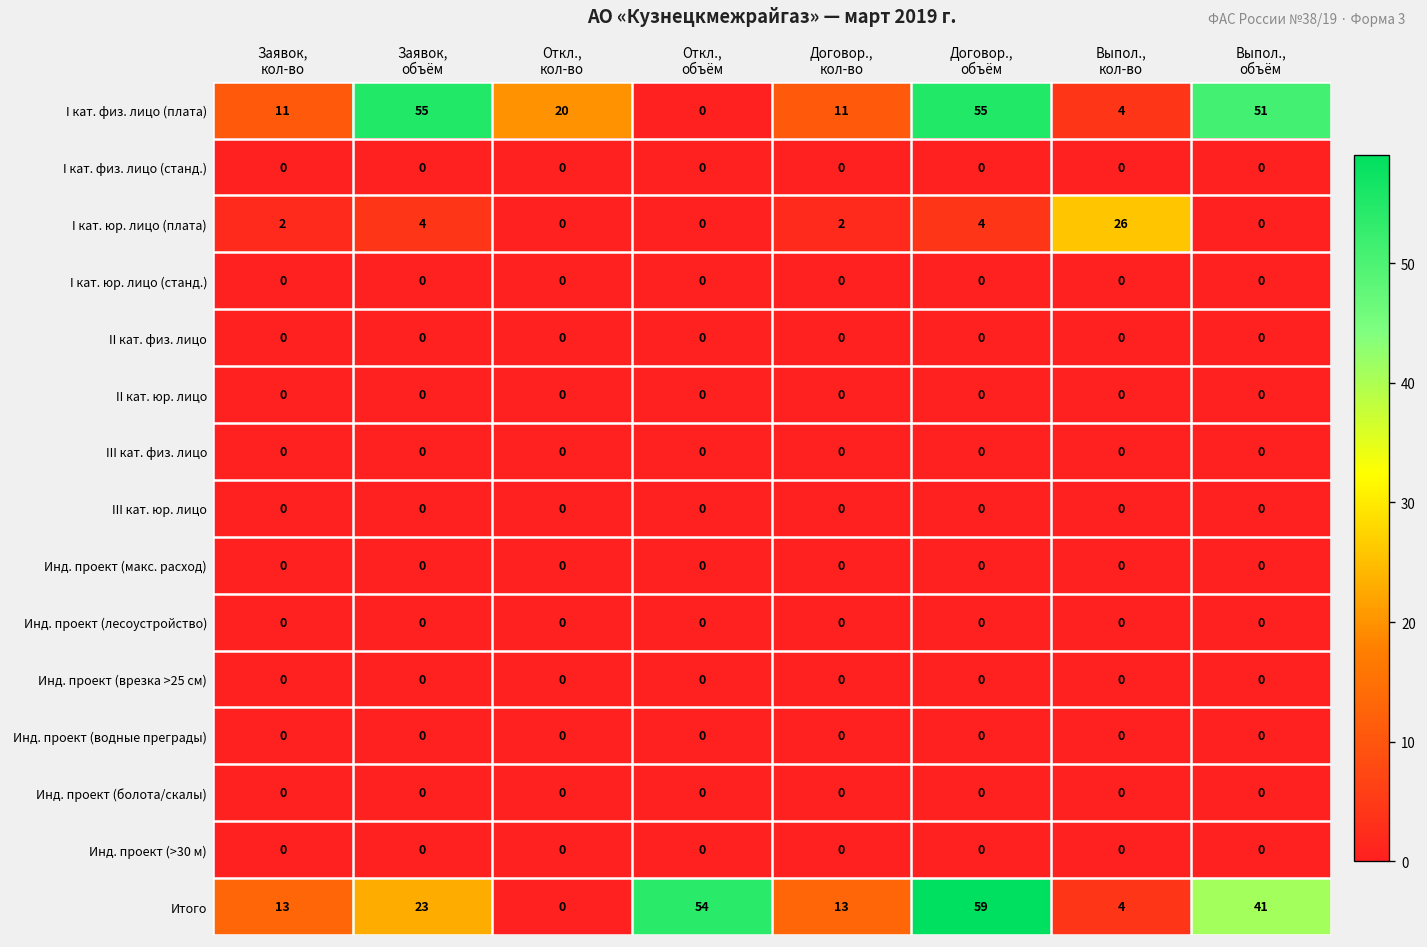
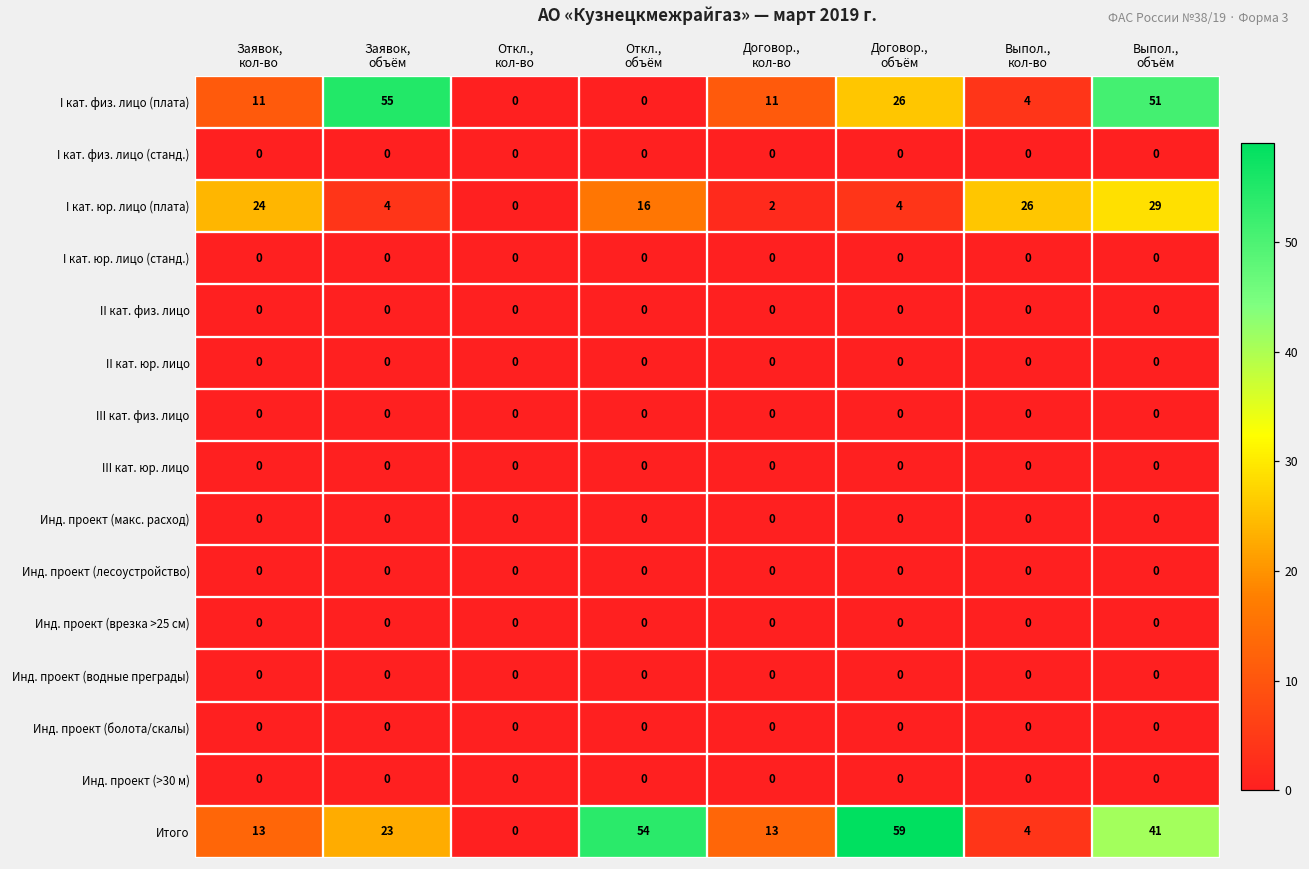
  {
    "I кат. физ. лицо (плата)": {
      "Заявок, кол-во": 11,
      "Заявок, объём": 55,
-     "Откл., кол-во": 20,
+     "Откл., кол-во": 0,
      "Откл., объём": 0,
      "Договор., кол-во": 11,
-     "Договор., объём": 55,
+     "Договор., объём": 26,
      "Выпол., кол-во": 4,
      "Выпол., объём": 51
    },
    "I кат. физ. лицо (станд.)": {
      "Заявок, кол-во": 0,
      "Заявок, объём": 0,
      "Откл., кол-во": 0,
      "Откл., объём": 0,
      "Договор., кол-во": 0,
      "Договор., объём": 0,
      "Выпол., кол-во": 0,
      "Выпол., объём": 0
    },
    "I кат. юр. лицо (плата)": {
-     "Заявок, кол-во": 2,
+     "Заявок, кол-во": 24,
      "Заявок, объём": 4,
      "Откл., кол-во": 0,
-     "Откл., объём": 0,
+     "Откл., объём": 16,
      "Договор., кол-во": 2,
      "Договор., объём": 4,
      "Выпол., кол-во": 26,
-     "Выпол., объём": 0
+     "Выпол., объём": 29
    },
    "I кат. юр. лицо (станд.)": {
      "Заявок, кол-во": 0,
      "Заявок, объём": 0,
      "Откл., кол-во": 0,
      "Откл., объём": 0,
      "Договор., кол-во": 0,
      "Договор., объём": 0,
      "Выпол., кол-во": 0,
      "Выпол., объём": 0
    },
    "II кат. физ. лицо": {
      "Заявок, кол-во": 0,
      "Заявок, объём": 0,
      "Откл., кол-во": 0,
      "Откл., объём": 0,
      "Договор., кол-во": 0,
      "Договор., объём": 0,
      "Выпол., кол-во": 0,
      "Выпол., объём": 0
    },
    "II кат. юр. лицо": {
      "Заявок, кол-во": 0,
      "Заявок, объём": 0,
      "Откл., кол-во": 0,
      "Откл., объём": 0,
      "Договор., кол-во": 0,
      "Договор., объём": 0,
      "Выпол., кол-во": 0,
      "Выпол., объём": 0
    },
    "III кат. физ. лицо": {
      "Заявок, кол-во": 0,
      "Заявок, объём": 0,
      "Откл., кол-во": 0,
      "Откл., объём": 0,
      "Договор., кол-во": 0,
      "Договор., объём": 0,
      "Выпол., кол-во": 0,
      "Выпол., объём": 0
    },
    "III кат. юр. лицо": {
      "Заявок, кол-во": 0,
      "Заявок, объём": 0,
      "Откл., кол-во": 0,
      "Откл., объём": 0,
      "Договор., кол-во": 0,
      "Договор., объём": 0,
      "Выпол., кол-во": 0,
      "Выпол., объём": 0
    },
    "Инд. проект (макс. расход)": {
      "Заявок, кол-во": 0,
      "Заявок, объём": 0,
      "Откл., кол-во": 0,
      "Откл., объём": 0,
      "Договор., кол-во": 0,
      "Договор., объём": 0,
      "Выпол., кол-во": 0,
      "Выпол., объём": 0
    },
    "Инд. проект (лесоустройство)": {
      "Заявок, кол-во": 0,
      "Заявок, объём": 0,
      "Откл., кол-во": 0,
      "Откл., объём": 0,
      "Договор., кол-во": 0,
      "Договор., объём": 0,
      "Выпол., кол-во": 0,
      "Выпол., объём": 0
    },
    "Инд. проект (врезка >25 см)": {
      "Заявок, кол-во": 0,
      "Заявок, объём": 0,
      "Откл., кол-во": 0,
      "Откл., объём": 0,
      "Договор., кол-во": 0,
      "Договор., объём": 0,
      "Выпол., кол-во": 0,
      "Выпол., объём": 0
    },
    "Инд. проект (водные преграды)": {
      "Заявок, кол-во": 0,
      "Заявок, объём": 0,
      "Откл., кол-во": 0,
      "Откл., объём": 0,
      "Договор., кол-во": 0,
      "Договор., объём": 0,
      "Выпол., кол-во": 0,
      "Выпол., объём": 0
    },
    "Инд. проект (болота/скалы)": {
      "Заявок, кол-во": 0,
      "Заявок, объём": 0,
      "Откл., кол-во": 0,
      "Откл., объём": 0,
      "Договор., кол-во": 0,
      "Договор., объём": 0,
      "Выпол., кол-во": 0,
      "Выпол., объём": 0
    },
    "Инд. проект (>30 м)": {
      "Заявок, кол-во": 0,
      "Заявок, объём": 0,
      "Откл., кол-во": 0,
      "Откл., объём": 0,
      "Договор., кол-во": 0,
      "Договор., объём": 0,
      "Выпол., кол-во": 0,
      "Выпол., объём": 0
    },
    "Итого": {
      "Заявок, кол-во": 13,
      "Заявок, объём": 23,
      "Откл., кол-во": 0,
      "Откл., объём": 54,
      "Договор., кол-во": 13,
      "Договор., объём": 59,
      "Выпол., кол-во": 4,
      "Выпол., объём": 41
    }
  }
